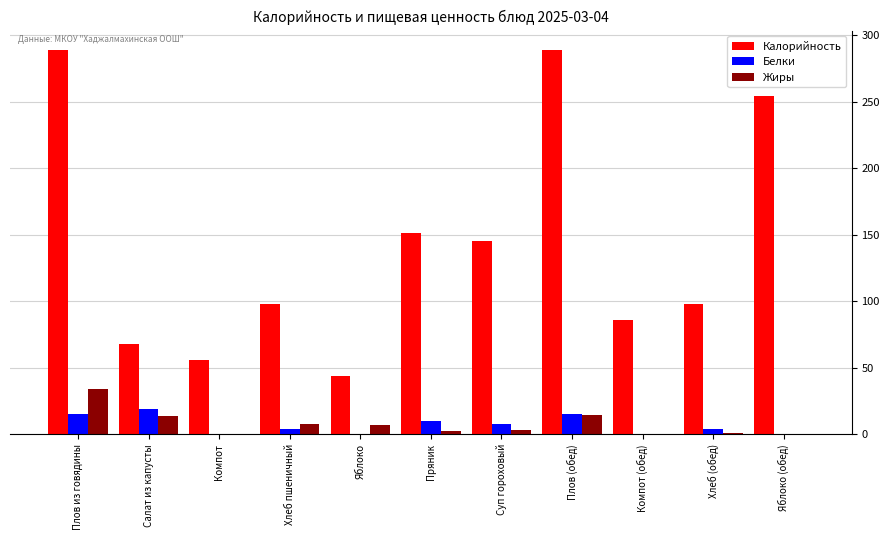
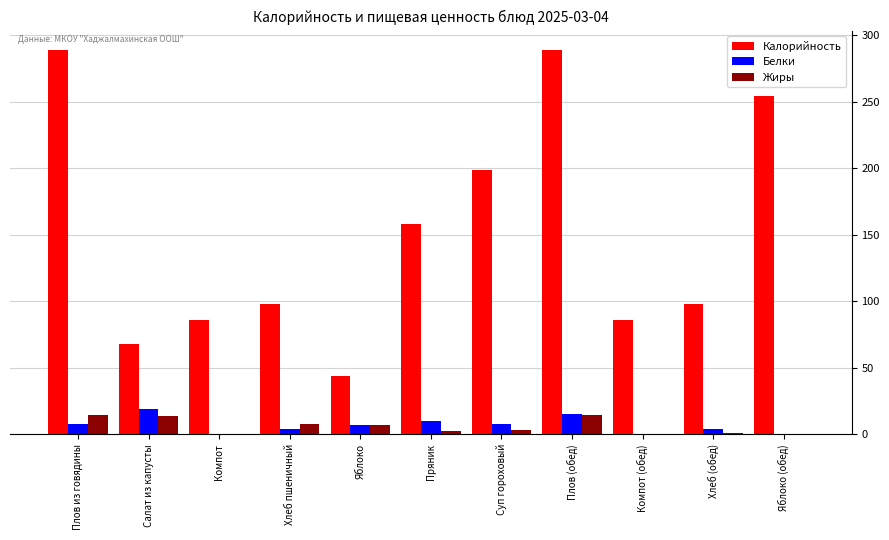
  {
    "Калорийность": {
      "Плов из говядины": 289,
      "Салат из капусты": 68,
-     "Компот": 56,
+     "Компот": 86,
      "Хлеб пшеничный": 98,
      "Яблоко": 44,
-     "Пряник": 151,
-     "Суп гороховый": 145,
+     "Пряник": 158,
+     "Суп гороховый": 199,
      "Плов (обед)": 289,
      "Компот (обед)": 86,
      "Хлеб (обед)": 98,
      "Яблоко (обед)": 254
    },
    "Белки": {
-     "Плов из говядины": 15,
+     "Плов из говядины": 8,
      "Салат из капусты": 19,
      "Хлеб пшеничный": 4,
-     "Яблоко": 0,
+     "Яблоко": 7,
      "Пряник": 10,
      "Суп гороховый": 8,
      "Плов (обед)": 15,
      "Хлеб (обед)": 4
    },
    "Жиры": {
-     "Плов из говядины": 34,
+     "Плов из говядины": 15,
      "Салат из капусты": 14,
      "Компот": 0,
      "Хлеб пшеничный": 8,
      "Яблоко": 7,
      "Пряник": 3,
      "Суп гороховый": 3,
      "Плов (обед)": 15,
      "Компот (обед)": 0
    }
  }
